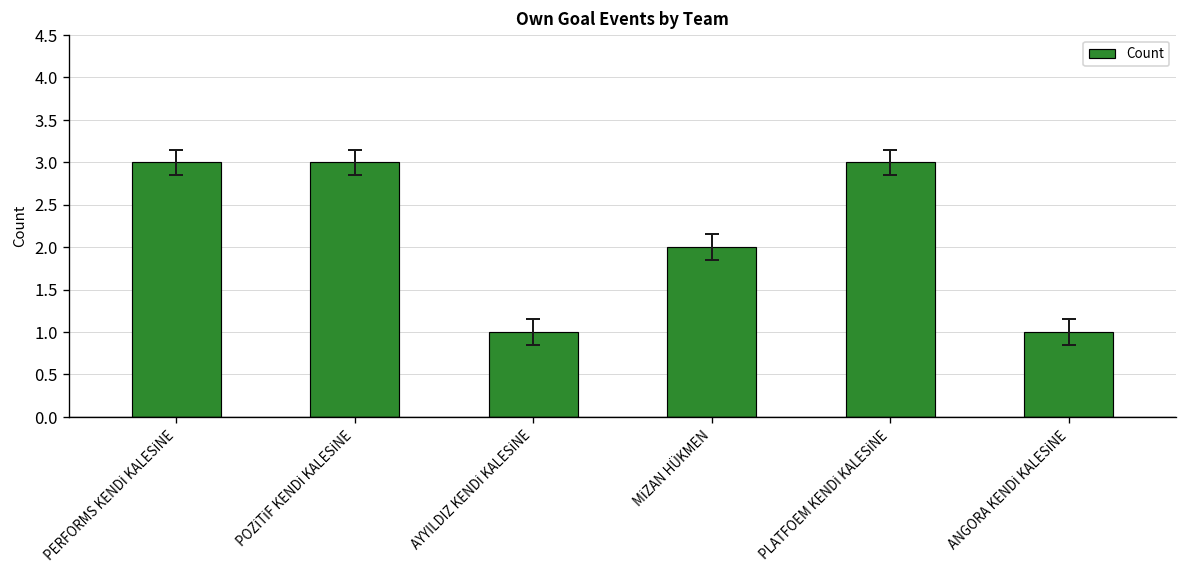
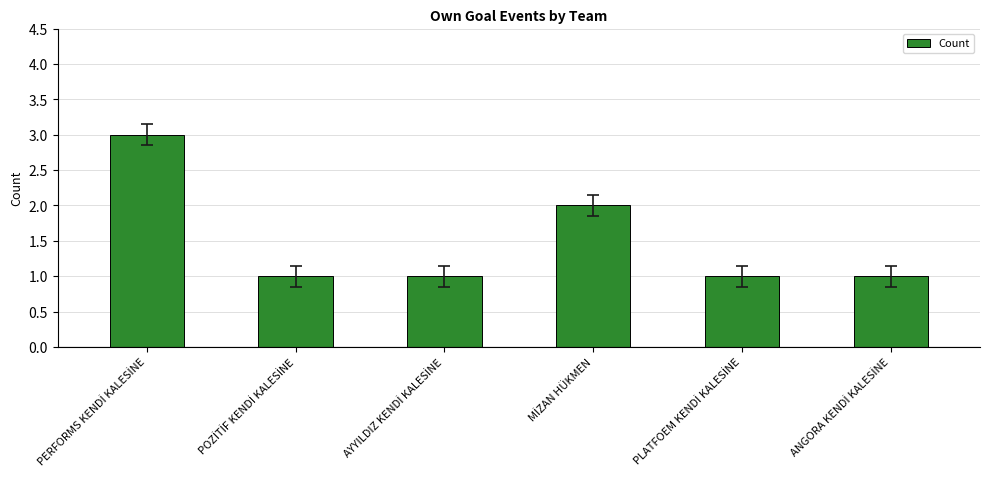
  {
    "Count": {
      "PERFORMS KENDİ KALESİNE": 3,
-     "POZİTİF KENDİ KALESİNE": 3,
+     "POZİTİF KENDİ KALESİNE": 1,
      "AYYILDIZ KENDİ KALESİNE": 1,
      "MİZAN HÜKMEN": 2,
-     "PLATFOEM KENDİ KALESİNE": 3,
+     "PLATFOEM KENDİ KALESİNE": 1,
      "ANGORA KENDİ KALESİNE": 1
    }
  }
